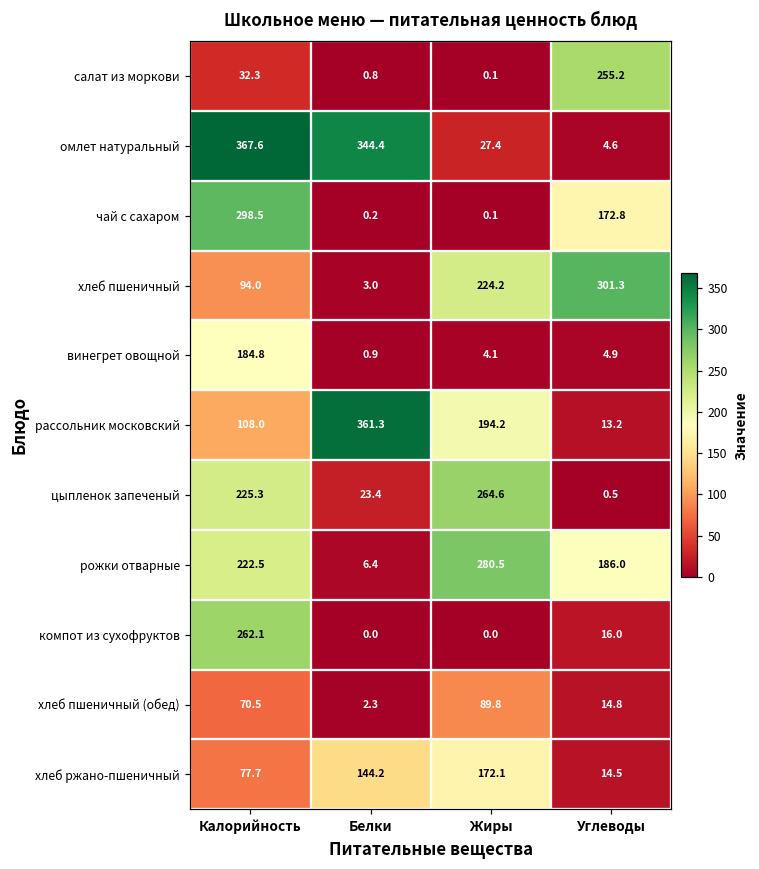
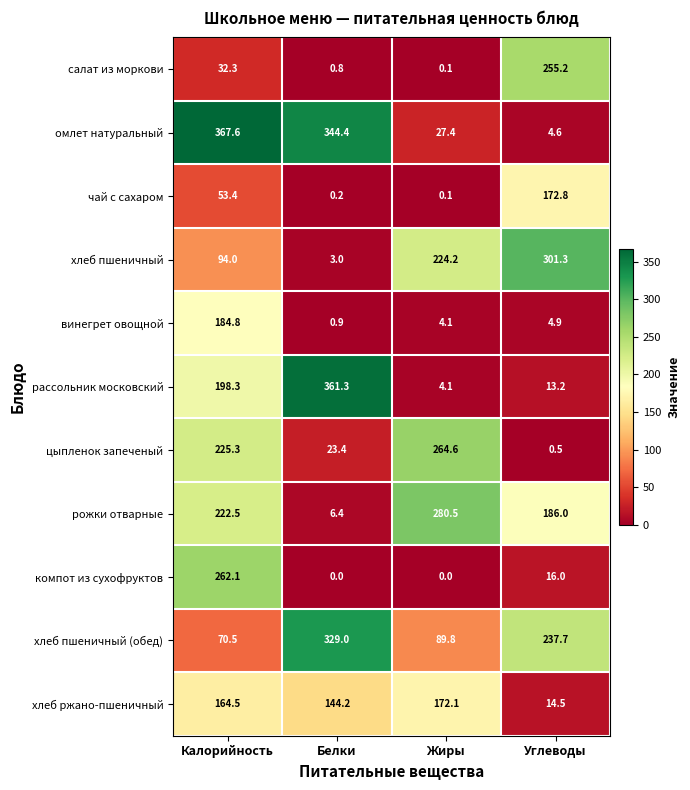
  {
    "салат из моркови": {
      "Калорийность": 32.3,
      "Белки": 0.8,
      "Жиры": 0.1,
      "Углеводы": 255.2
    },
    "омлет натуральный": {
      "Калорийность": 367.6,
      "Белки": 344.4,
      "Жиры": 27.4,
      "Углеводы": 4.6
    },
    "чай с сахаром": {
-     "Калорийность": 298.5,
+     "Калорийность": 53.4,
      "Белки": 0.2,
      "Жиры": 0.1,
      "Углеводы": 172.8
    },
    "хлеб пшеничный": {
      "Калорийность": 94.0,
      "Белки": 3.0,
      "Жиры": 224.2,
      "Углеводы": 301.3
    },
    "винегрет овощной": {
      "Калорийность": 184.8,
      "Белки": 0.9,
      "Жиры": 4.1,
      "Углеводы": 4.9
    },
    "рассольник московский": {
-     "Калорийность": 108.0,
+     "Калорийность": 198.3,
      "Белки": 361.3,
-     "Жиры": 194.2,
+     "Жиры": 4.1,
      "Углеводы": 13.2
    },
    "цыпленок запеченый": {
      "Калорийность": 225.3,
      "Белки": 23.4,
      "Жиры": 264.6,
      "Углеводы": 0.5
    },
    "рожки отварные": {
      "Калорийность": 222.5,
      "Белки": 6.4,
      "Жиры": 280.5,
      "Углеводы": 186.0
    },
    "компот из сухофруктов": {
      "Калорийность": 262.1,
      "Белки": 0.0,
      "Жиры": 0.0,
      "Углеводы": 16.0
    },
    "хлеб пшеничный (обед)": {
      "Калорийность": 70.5,
-     "Белки": 2.3,
+     "Белки": 329.0,
      "Жиры": 89.8,
-     "Углеводы": 14.8
+     "Углеводы": 237.7
    },
    "хлеб ржано-пшеничный": {
-     "Калорийность": 77.7,
+     "Калорийность": 164.5,
      "Белки": 144.2,
      "Жиры": 172.1,
      "Углеводы": 14.5
    }
  }
